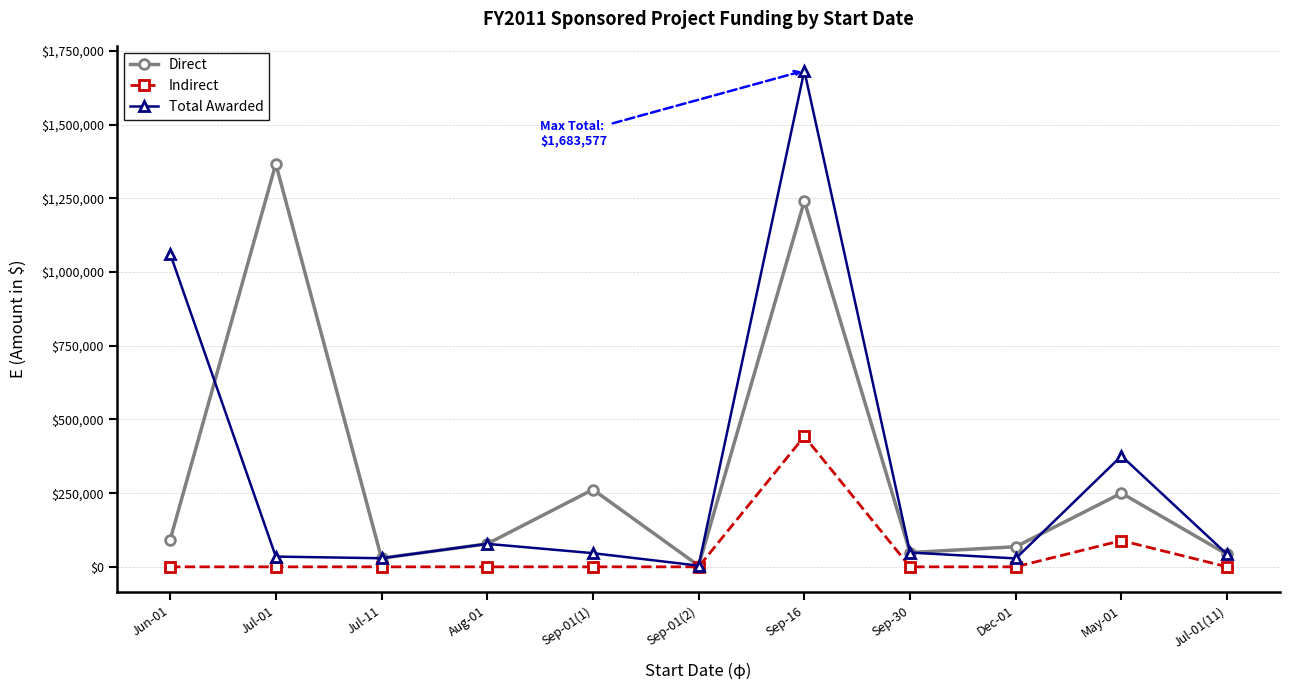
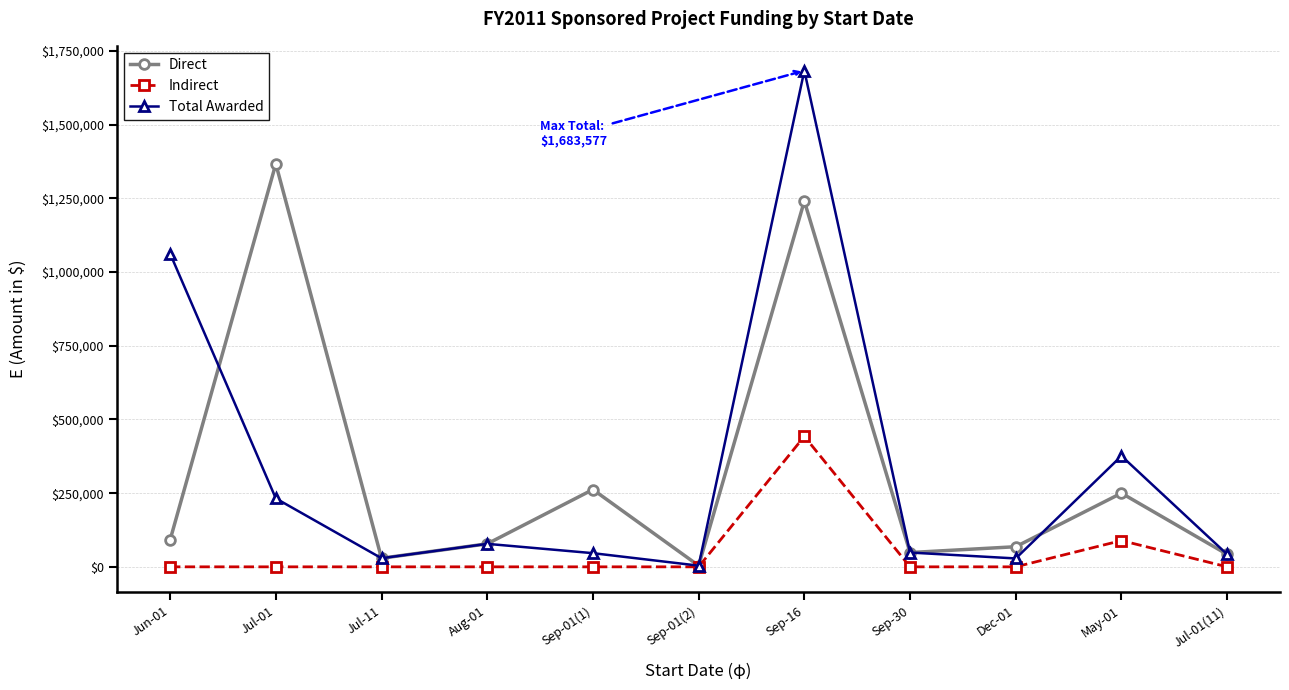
  {
    "Direct": {
      "Jun-01": "$90,000",
      "Jul-01": "$1,370,000",
      "Sep-01(1)": "$260,000",
      "Sep-16": "$1,240,000",
      "Dec-01": "$70,000",
      "May-01": "$250,000"
    },
    "Indirect": {
      "Jun-01": "$0",
      "Jul-01": "$0",
      "Jul-11": "$0",
      "Aug-01": "$0",
      "Sep-01(1)": "$0",
      "Sep-16": "$440,000",
      "Sep-30": "$0",
      "Dec-01": "$0",
      "May-01": "$90,000",
      "Jul-01(11)": "$0"
    },
    "Total Awarded": {
      "Jun-01": "$1,060,000",
-     "Jul-01": "$30,000",
+     "Jul-01": "$230,000",
      "Sep-01(1)": "$50,000",
      "Dec-01": "$30,000",
      "May-01": "$380,000"
    }
  }
